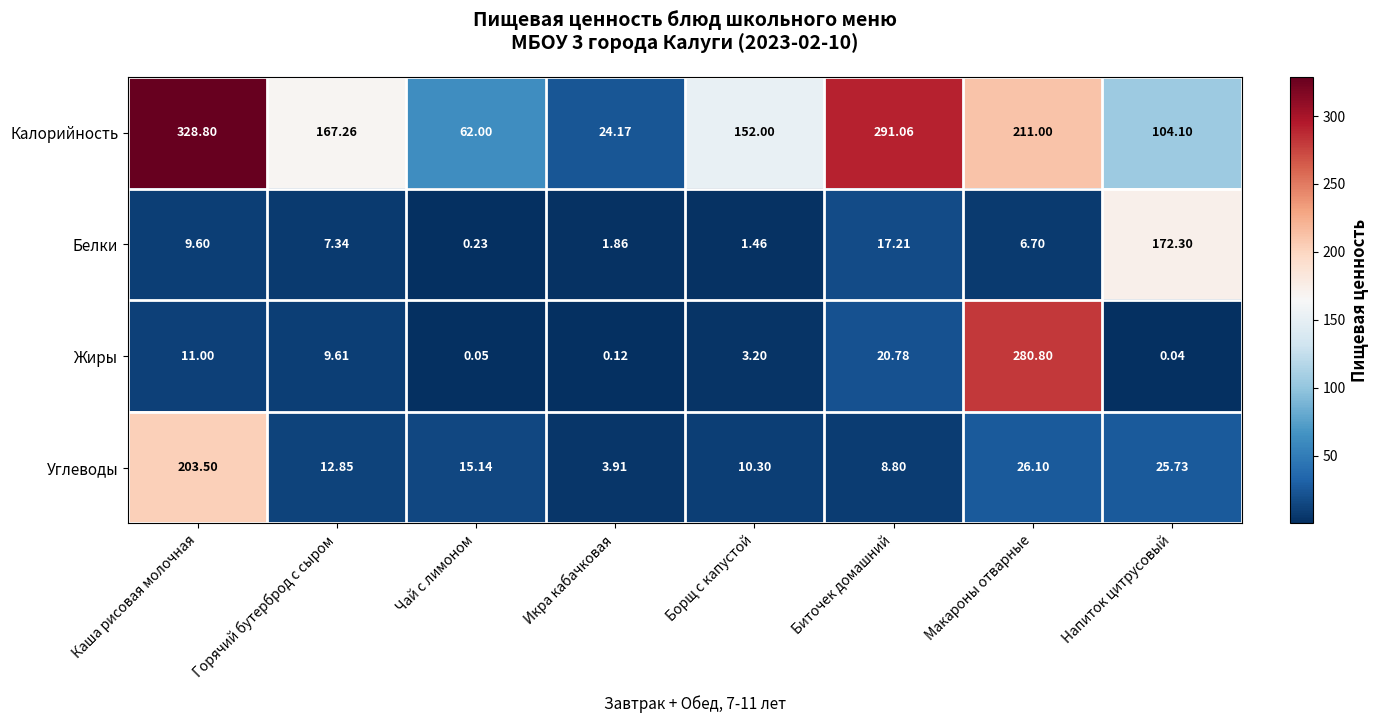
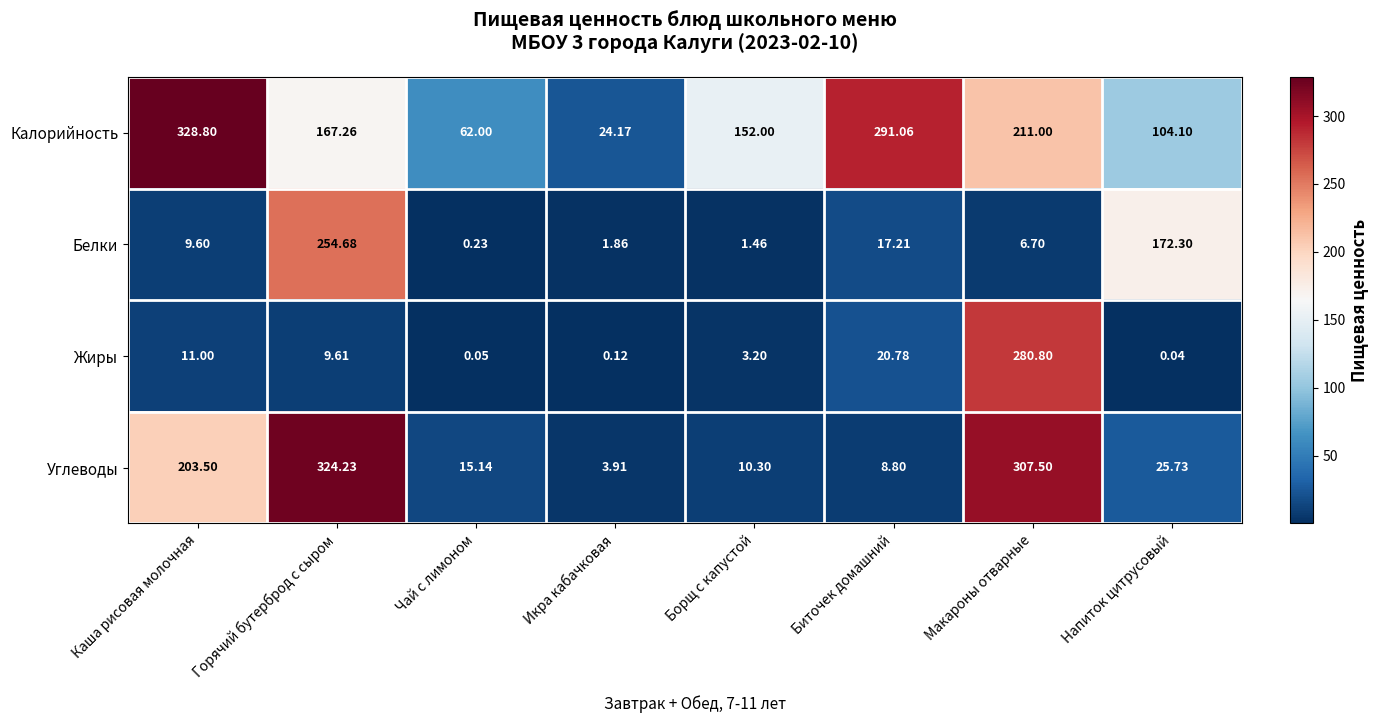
  {
    "Калорийность": {
      "Каша рисовая молочная": 328.80,
      "Горячий бутерброд с сыром": 167.26,
      "Чай с лимоном": 62.00,
      "Икра кабачковая": 24.17,
      "Борщ с капустой": 152.00,
      "Биточек домашний": 291.06,
      "Макароны отварные": 211.00,
      "Напиток цитрусовый": 104.10
    },
    "Белки": {
      "Каша рисовая молочная": 9.60,
-     "Горячий бутерброд с сыром": 7.34,
+     "Горячий бутерброд с сыром": 254.68,
      "Чай с лимоном": 0.23,
      "Икра кабачковая": 1.86,
      "Борщ с капустой": 1.46,
      "Биточек домашний": 17.21,
      "Макароны отварные": 6.70,
      "Напиток цитрусовый": 172.30
    },
    "Жиры": {
      "Каша рисовая молочная": 11.00,
      "Горячий бутерброд с сыром": 9.61,
      "Чай с лимоном": 0.05,
      "Икра кабачковая": 0.12,
      "Борщ с капустой": 3.20,
      "Биточек домашний": 20.78,
      "Макароны отварные": 280.80,
      "Напиток цитрусовый": 0.04
    },
    "Углеводы": {
      "Каша рисовая молочная": 203.50,
-     "Горячий бутерброд с сыром": 12.85,
+     "Горячий бутерброд с сыром": 324.23,
      "Чай с лимоном": 15.14,
      "Икра кабачковая": 3.91,
      "Борщ с капустой": 10.30,
      "Биточек домашний": 8.80,
-     "Макароны отварные": 26.10,
+     "Макароны отварные": 307.50,
      "Напиток цитрусовый": 25.73
    }
  }
